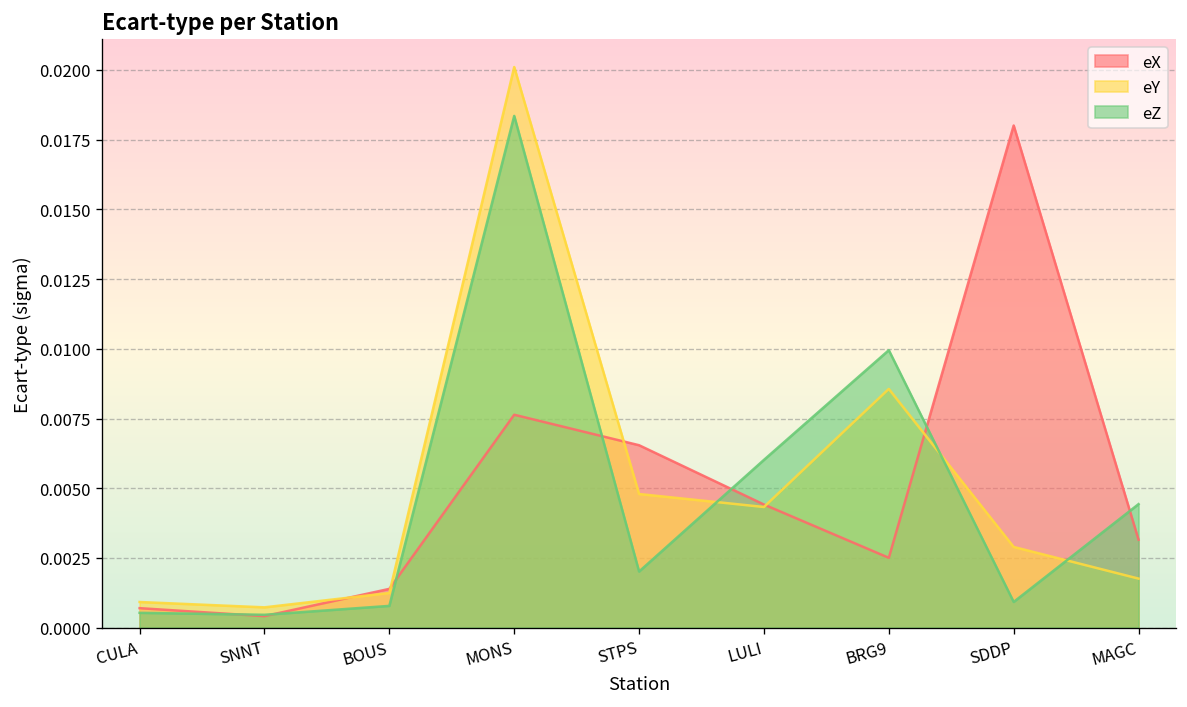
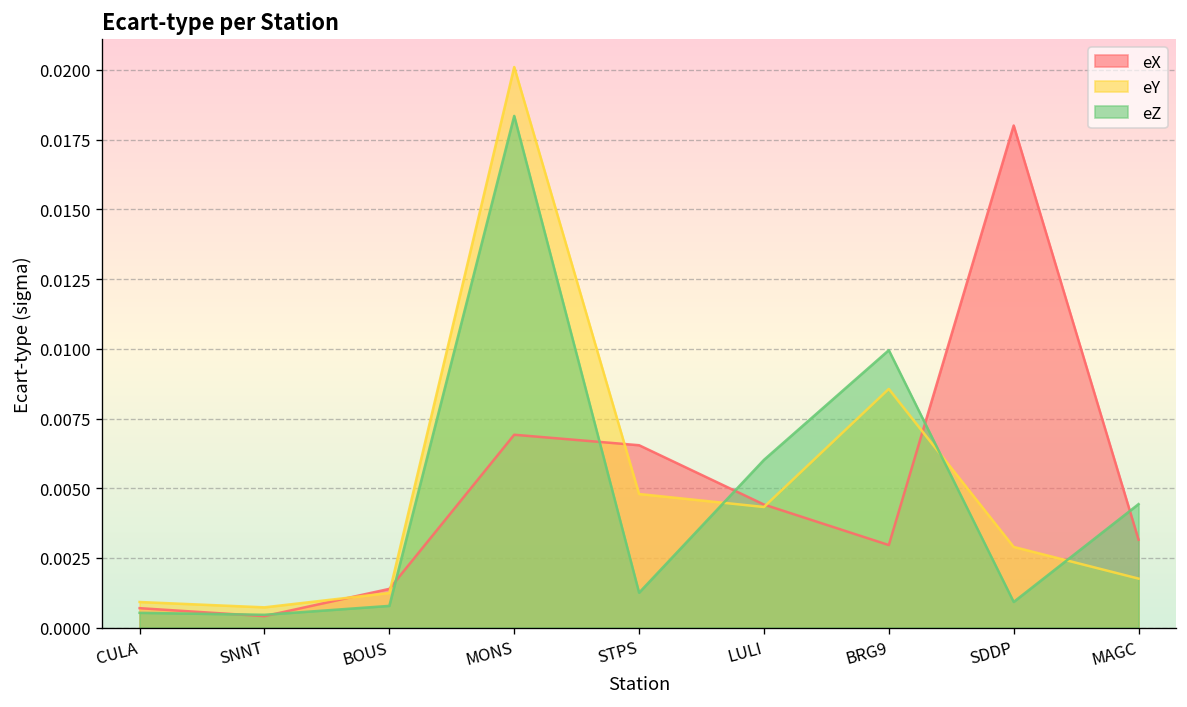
  {
    "eX": {
      "CULA": 0.0007,
      "BOUS": 0.0014,
-     "MONS": 0.0076,
+     "MONS": 0.0069,
      "STPS": 0.0065,
-     "BRG9": 0.0025,
+     "BRG9": 0.0030,
      "SDDP": 0.0180,
      "MAGC": 0.0032
    },
    "eY": {
      "CULA": 0.0009,
      "SNNT": 0.0007,
      "BOUS": 0.0012,
      "MONS": 0.0201,
      "STPS": 0.0048,
      "BRG9": 0.0086,
      "SDDP": 0.0029,
      "MAGC": 0.0018
    },
    "eZ": {
      "CULA": 0.0005,
      "BOUS": 0.0008,
      "MONS": 0.0184,
-     "STPS": 0.0020,
+     "STPS": 0.0013,
      "LULI": 0.0060,
      "BRG9": 0.0100,
      "SDDP": 0.0009,
      "MAGC": 0.0044
    }
  }
